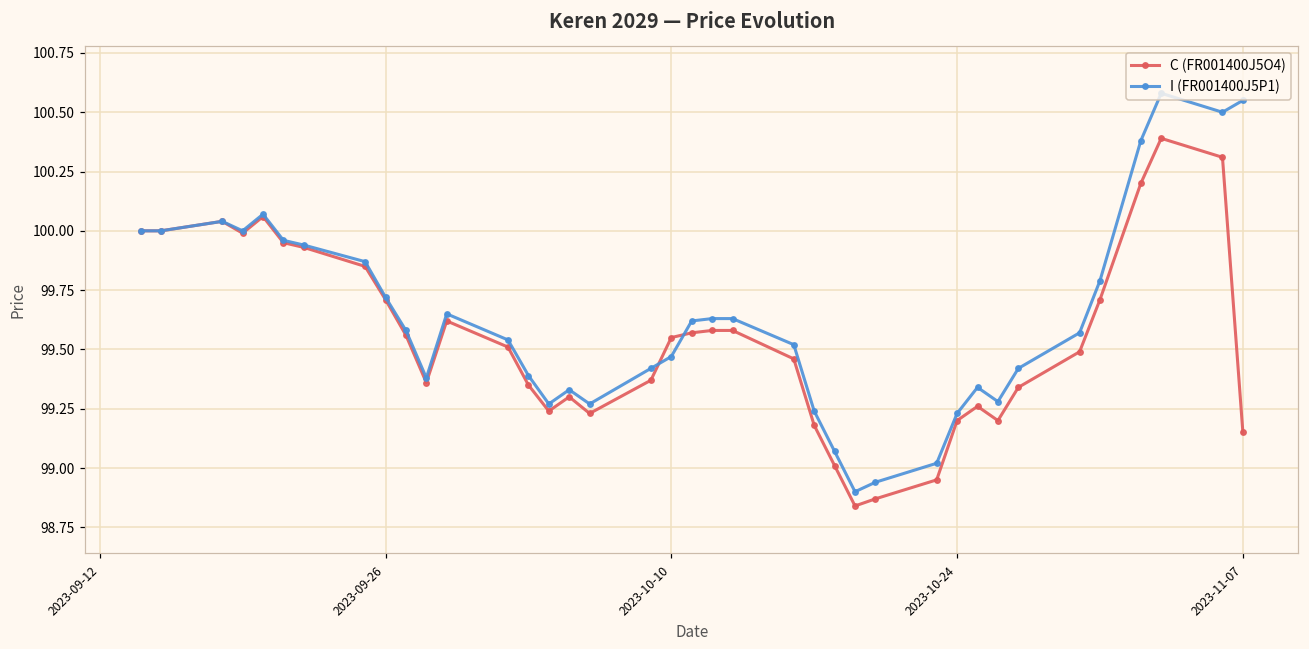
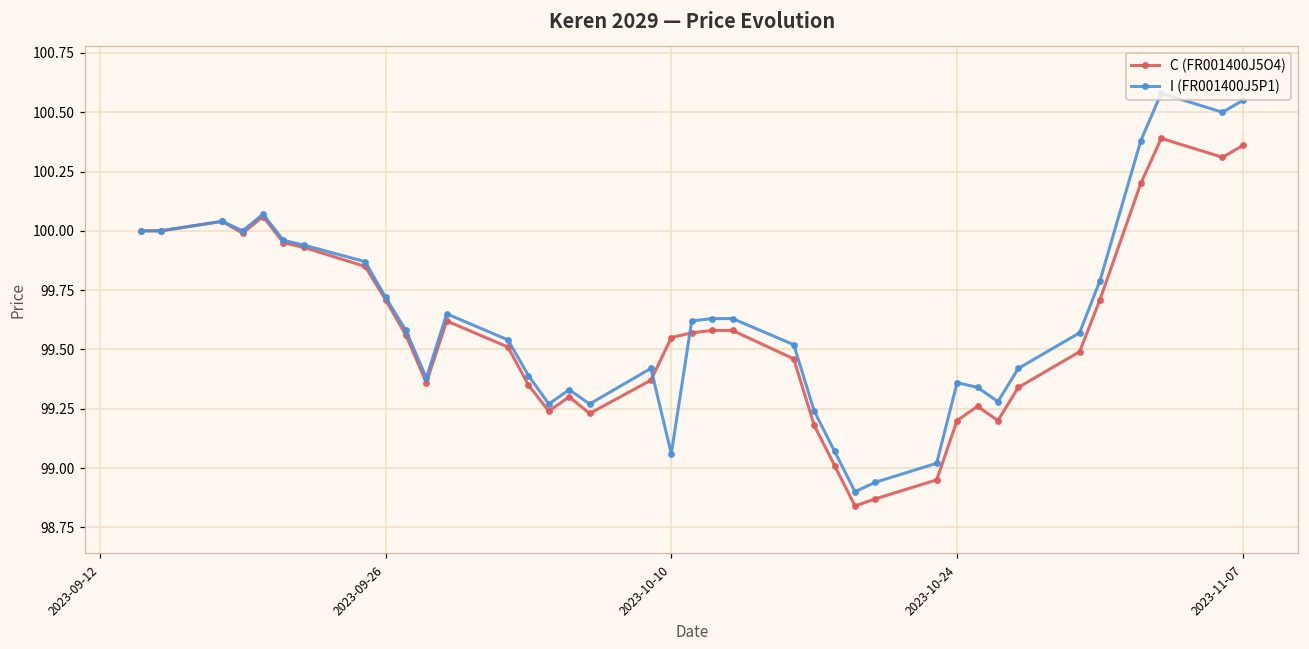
  {
    "C (FR001400J5O4)": {
      "2023-10-10": 99.55,
      "2023-10-24": 99.20,
-     "2023-11-07": 99.15
+     "2023-11-07": 100.36
    },
    "I (FR001400J5P1)": {
-     "2023-10-10": 99.47,
-     "2023-10-24": 99.23,
+     "2023-10-10": 99.06,
+     "2023-10-24": 99.36,
      "2023-11-07": 100.55
    }
  }
